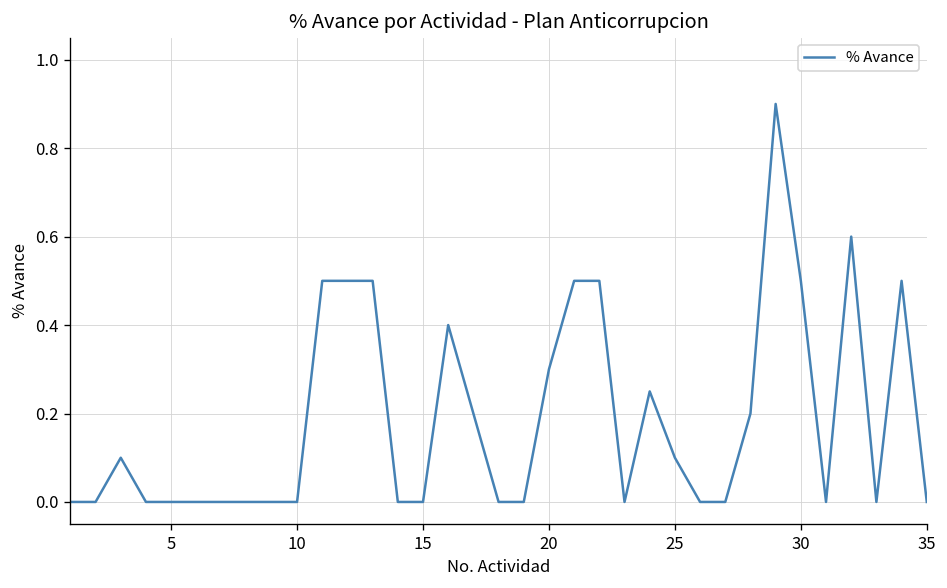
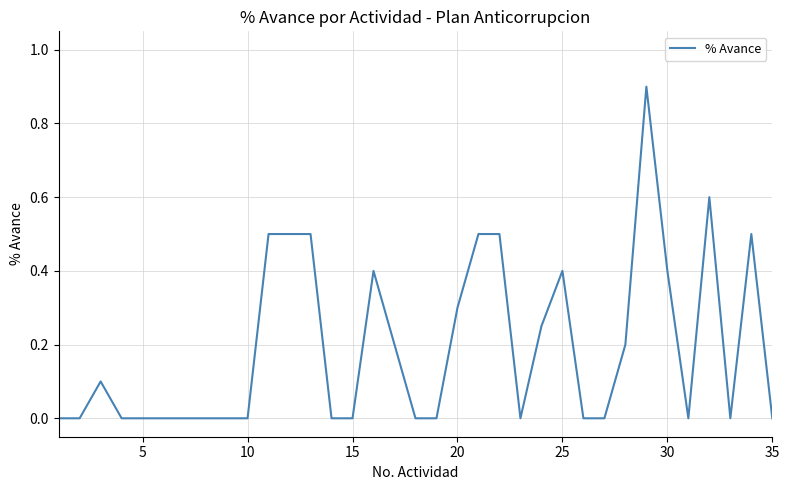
  {
    "5": 0.0,
    "10": 0.0,
    "15": 0.0,
    "20": 0.3,
-   "25": 0.1,
-   "30": 0.5,
+   "25": 0.4,
+   "30": 0.4,
    "35": 0.0
  }
